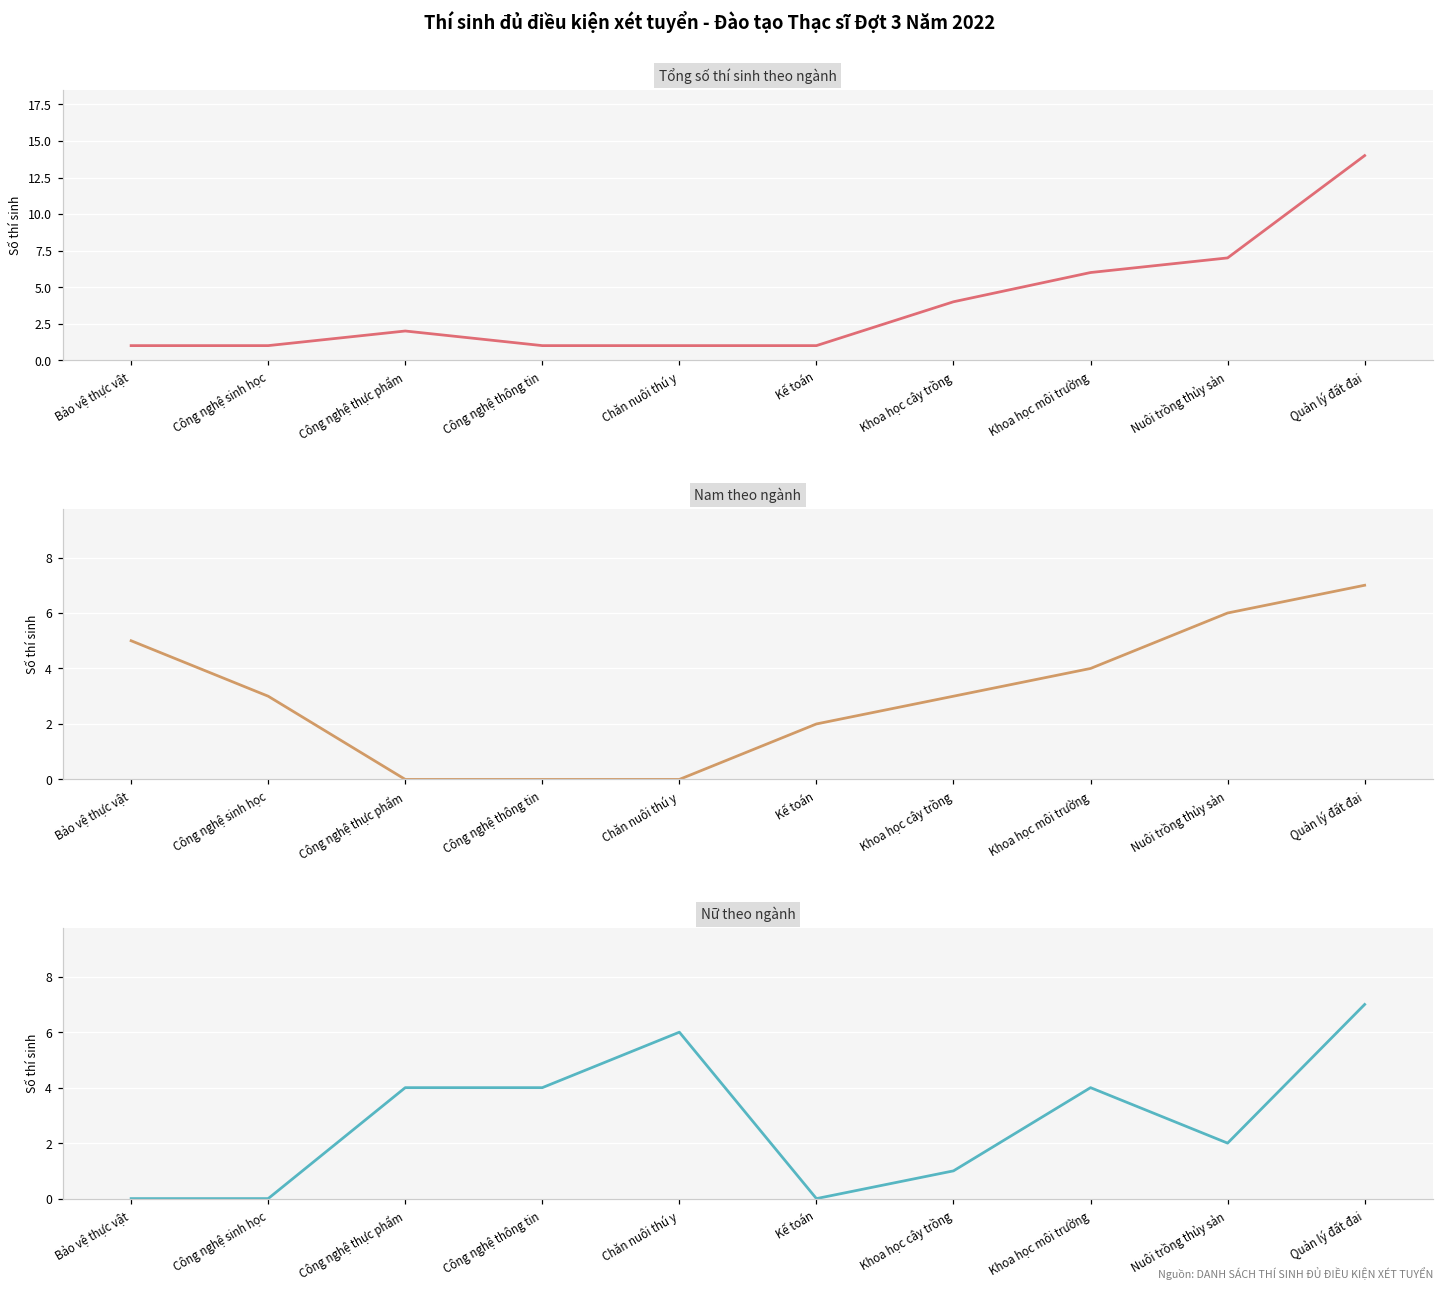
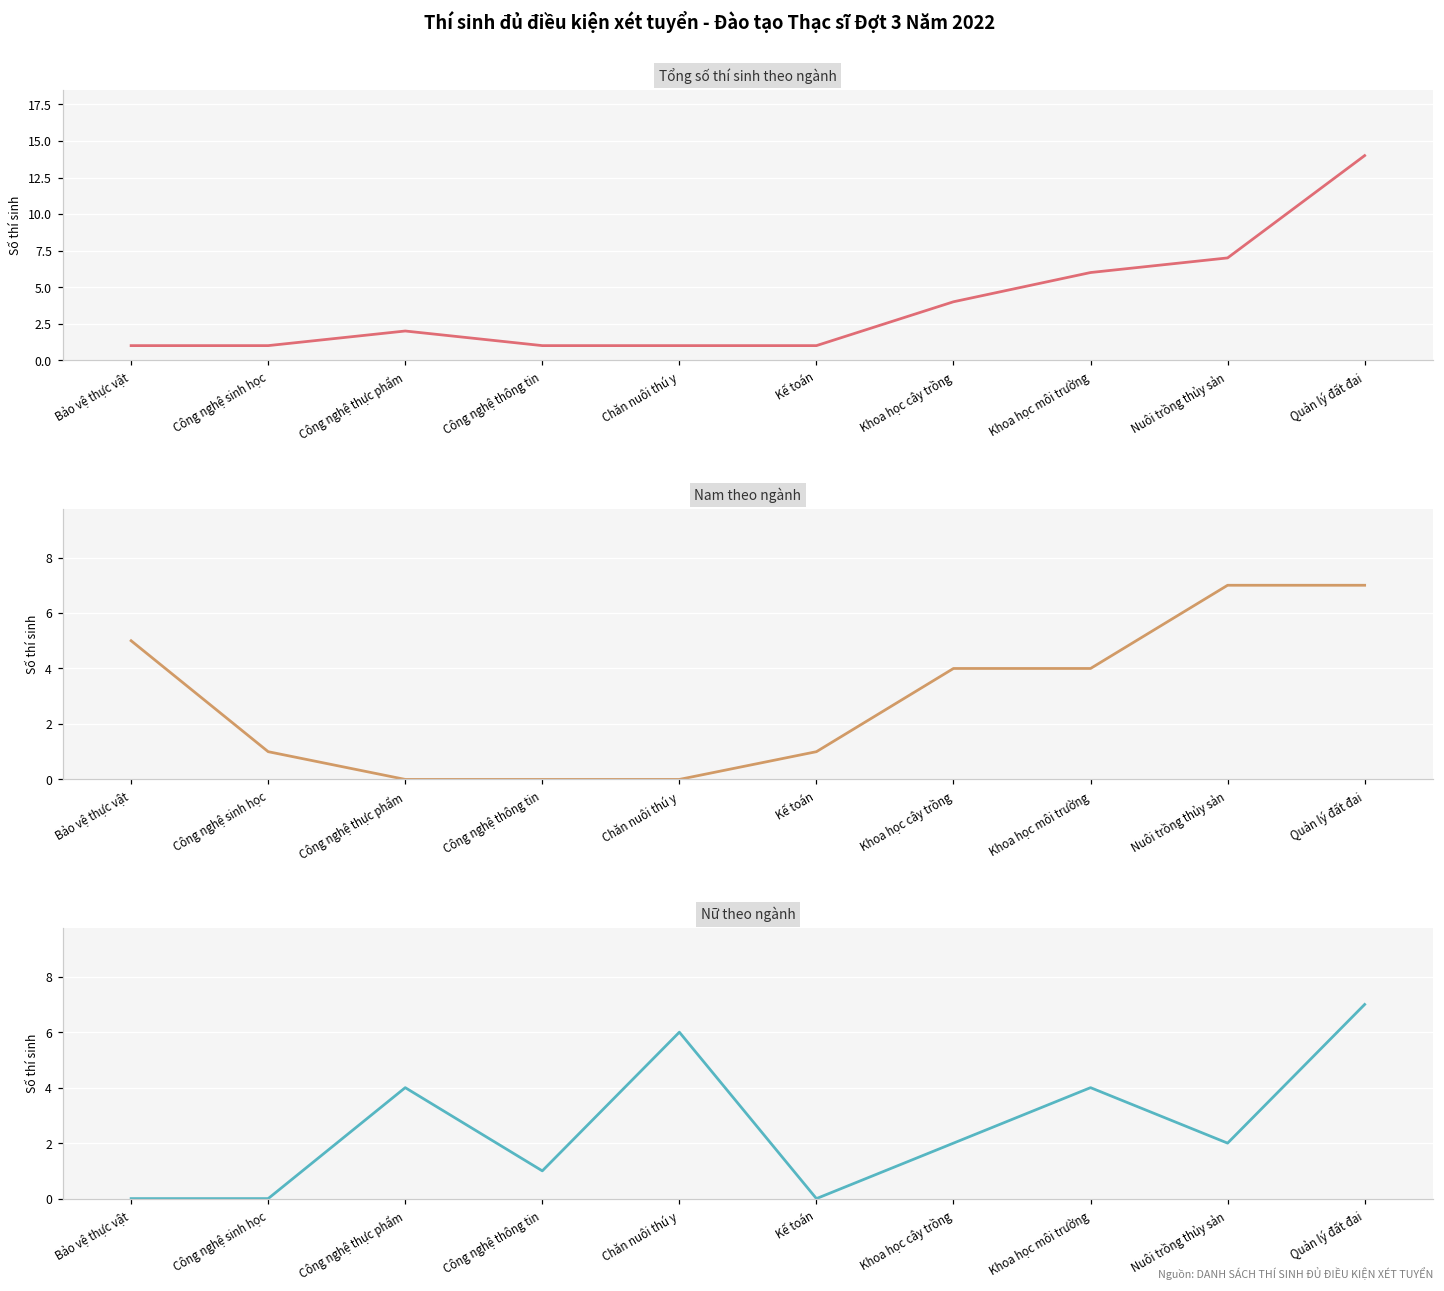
  {
    "Tổng số thí sinh theo ngành": {
      "Bảo vệ thực vật": 1.0,
      "Công nghệ sinh học": 1.0,
      "Công nghệ thực phẩm": 2.0,
      "Công nghệ thông tin": 1.0,
      "Chăn nuôi thú y": 1.0,
      "Kế toán": 1.0,
      "Khoa học cây trồng": 4.0,
      "Khoa học môi trường": 6.0,
      "Nuôi trồng thủy sản": 7.0,
      "Quản lý đất đai": 14.0
    },
    "Nam theo ngành": {
      "Bảo vệ thực vật": 5,
-     "Công nghệ sinh học": 3,
+     "Công nghệ sinh học": 1,
      "Công nghệ thực phẩm": 0,
      "Công nghệ thông tin": 0,
      "Chăn nuôi thú y": 0,
-     "Kế toán": 2,
-     "Khoa học cây trồng": 3,
+     "Kế toán": 1,
+     "Khoa học cây trồng": 4,
      "Khoa học môi trường": 4,
-     "Nuôi trồng thủy sản": 6,
+     "Nuôi trồng thủy sản": 7,
      "Quản lý đất đai": 7
    },
    "Nữ theo ngành": {
      "Bảo vệ thực vật": 0,
      "Công nghệ sinh học": 0,
      "Công nghệ thực phẩm": 4,
-     "Công nghệ thông tin": 4,
+     "Công nghệ thông tin": 1,
      "Chăn nuôi thú y": 6,
      "Kế toán": 0,
-     "Khoa học cây trồng": 1,
+     "Khoa học cây trồng": 2,
      "Khoa học môi trường": 4,
      "Nuôi trồng thủy sản": 2,
      "Quản lý đất đai": 7
    }
  }
